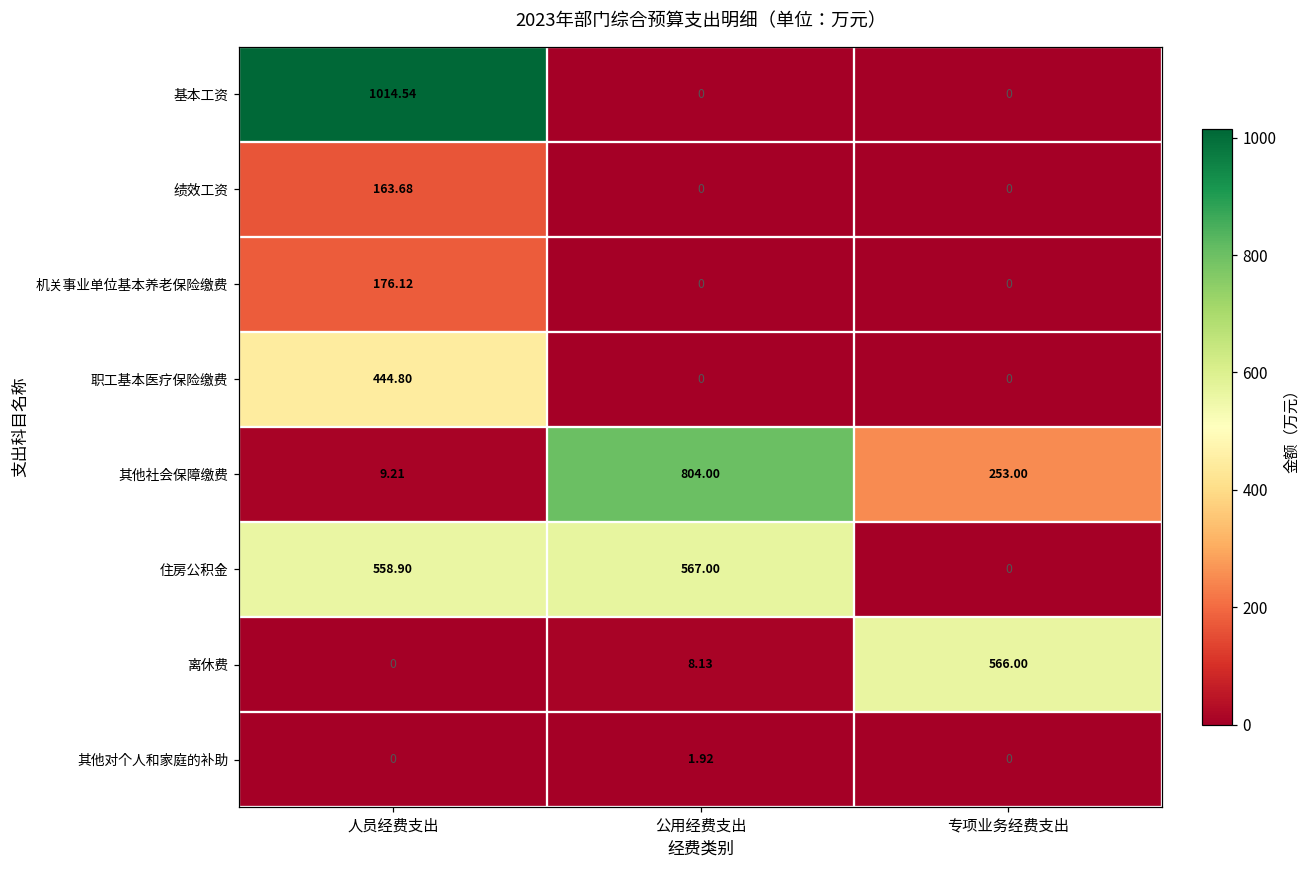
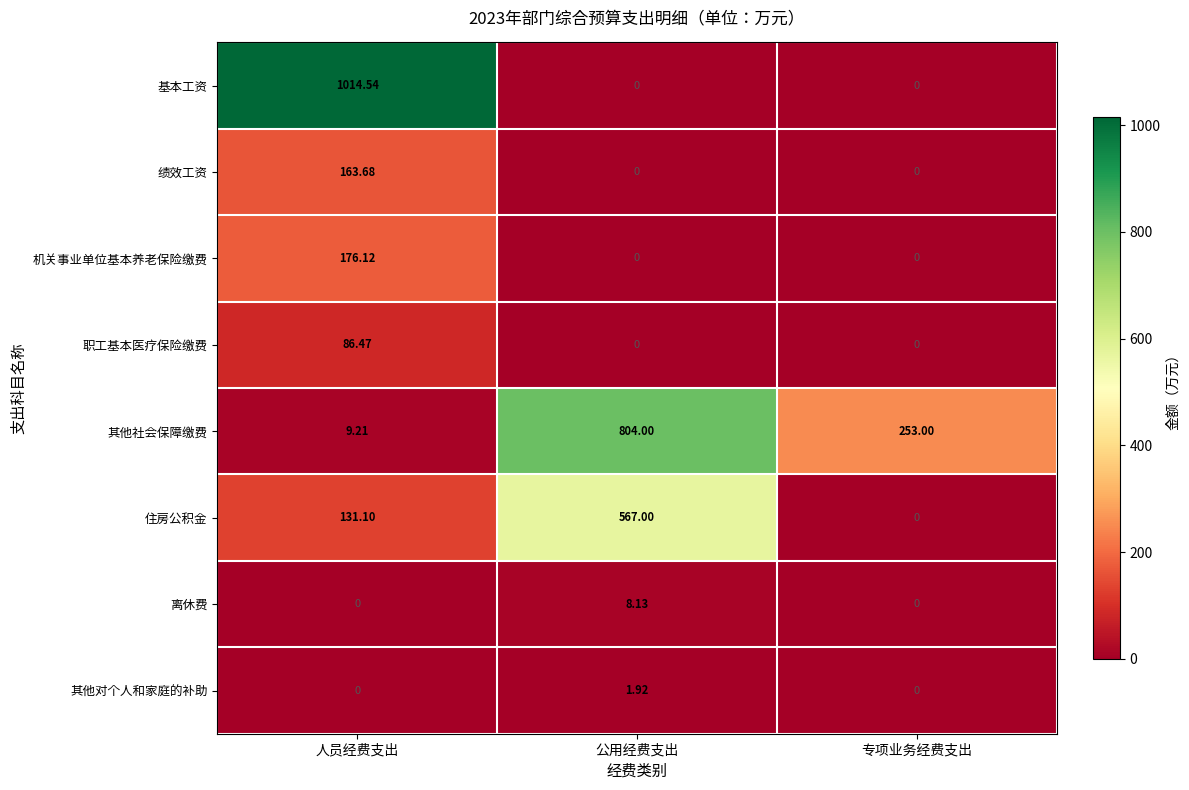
  {
    "基本工资": {
      "人员经费支出": 1014.54,
      "公用经费支出": 0,
      "专项业务经费支出": 0
    },
    "绩效工资": {
      "人员经费支出": 163.68,
      "公用经费支出": 0,
      "专项业务经费支出": 0
    },
    "机关事业单位基本养老保险缴费": {
      "人员经费支出": 176.12,
      "公用经费支出": 0,
      "专项业务经费支出": 0
    },
    "职工基本医疗保险缴费": {
-     "人员经费支出": 444.80,
+     "人员经费支出": 86.47,
      "公用经费支出": 0,
      "专项业务经费支出": 0
    },
    "其他社会保障缴费": {
      "人员经费支出": 9.21,
      "公用经费支出": 804.00,
      "专项业务经费支出": 253.00
    },
    "住房公积金": {
-     "人员经费支出": 558.90,
+     "人员经费支出": 131.10,
      "公用经费支出": 567.00,
      "专项业务经费支出": 0
    },
    "离休费": {
      "人员经费支出": 0,
      "公用经费支出": 8.13,
-     "专项业务经费支出": 566.00
+     "专项业务经费支出": 0
    },
    "其他对个人和家庭的补助": {
      "人员经费支出": 0,
      "公用经费支出": 1.92,
      "专项业务经费支出": 0
    }
  }
